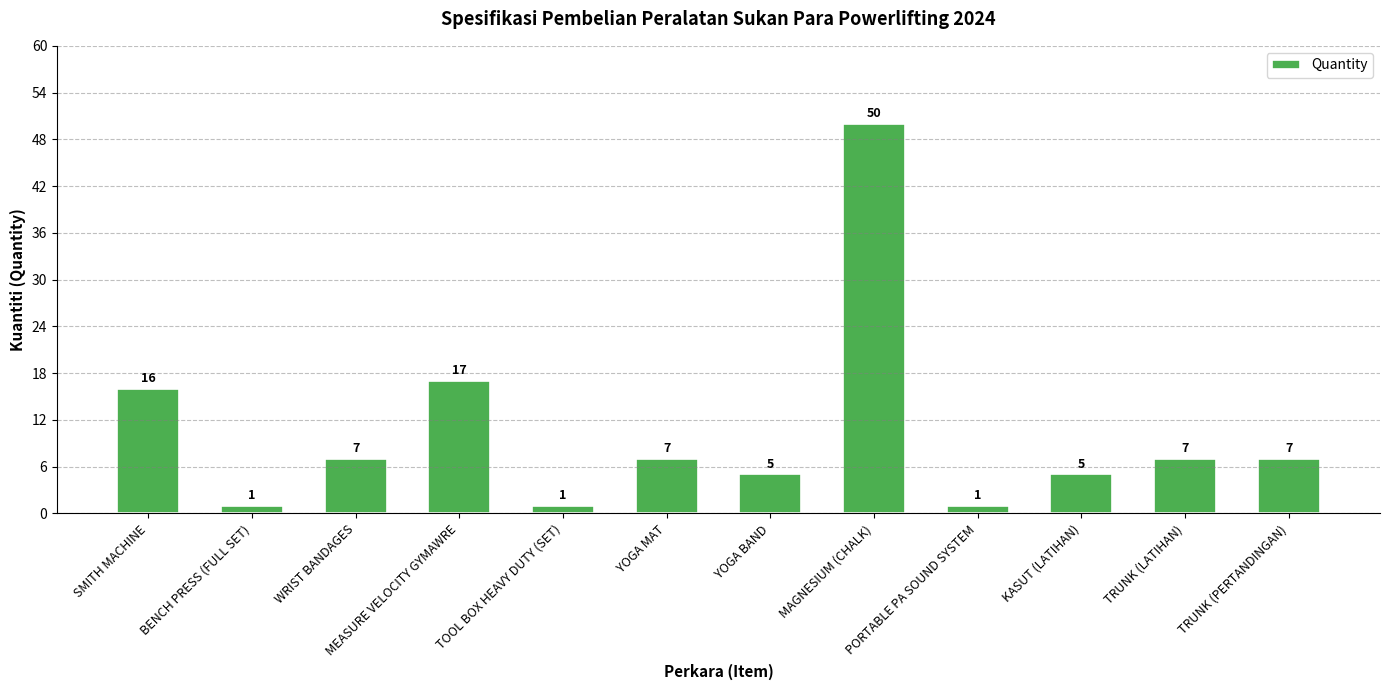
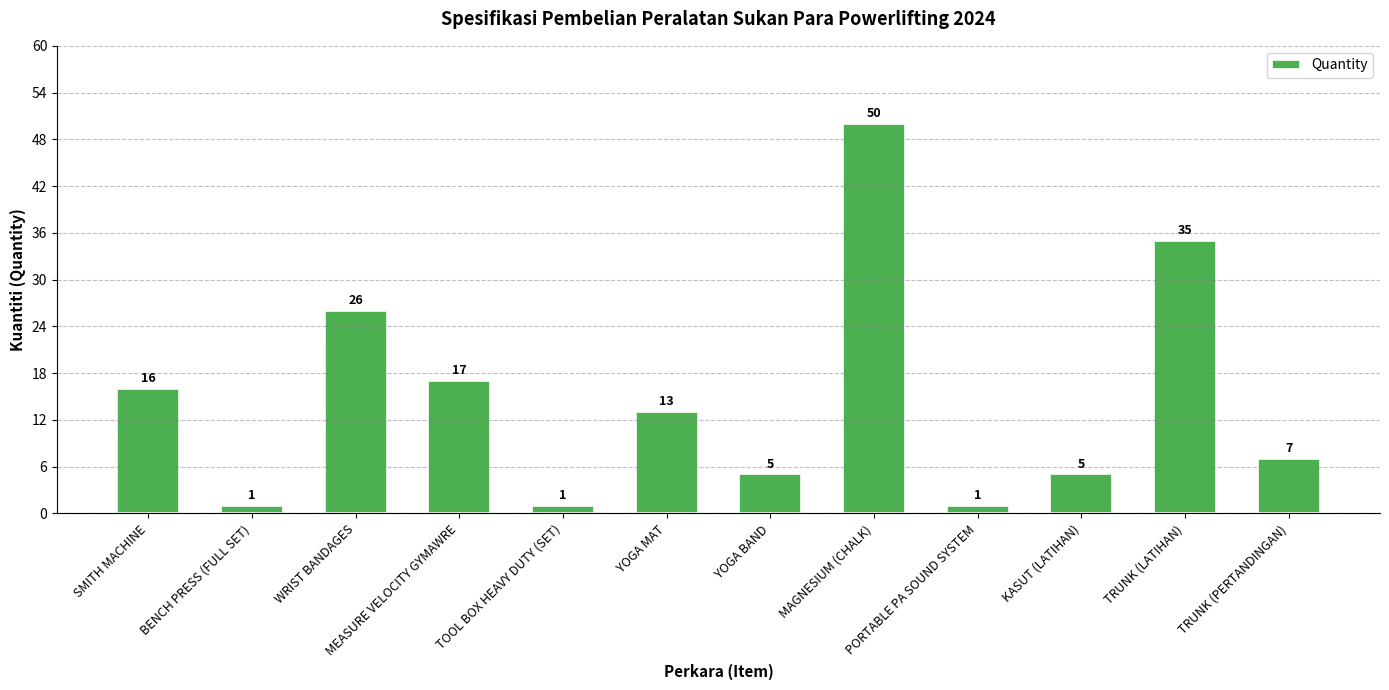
  {
    "SMITH MACHINE": 16,
    "BENCH PRESS (FULL SET)": 1,
-   "WRIST BANDAGES": 7,
+   "WRIST BANDAGES": 26,
    "MEASURE VELOCITY GYMAWRE": 17,
    "TOOL BOX HEAVY DUTY (SET)": 1,
-   "YOGA MAT": 7,
+   "YOGA MAT": 13,
    "YOGA BAND": 5,
    "MAGNESIUM (CHALK)": 50,
    "PORTABLE PA SOUND SYSTEM": 1,
    "KASUT (LATIHAN)": 5,
-   "TRUNK (LATIHAN)": 7,
+   "TRUNK (LATIHAN)": 35,
    "TRUNK (PERTANDINGAN)": 7
  }
